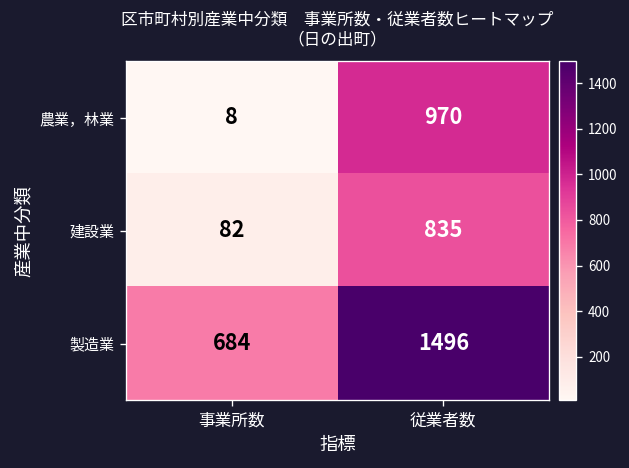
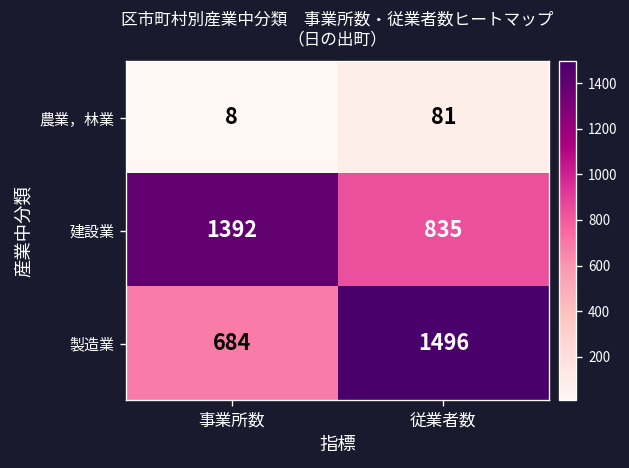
  {
    "農業，林業": {
      "事業所数": 8,
-     "従業者数": 970
+     "従業者数": 81
    },
    "建設業": {
-     "事業所数": 82,
+     "事業所数": 1392,
      "従業者数": 835
    },
    "製造業": {
      "事業所数": 684,
      "従業者数": 1496
    }
  }
